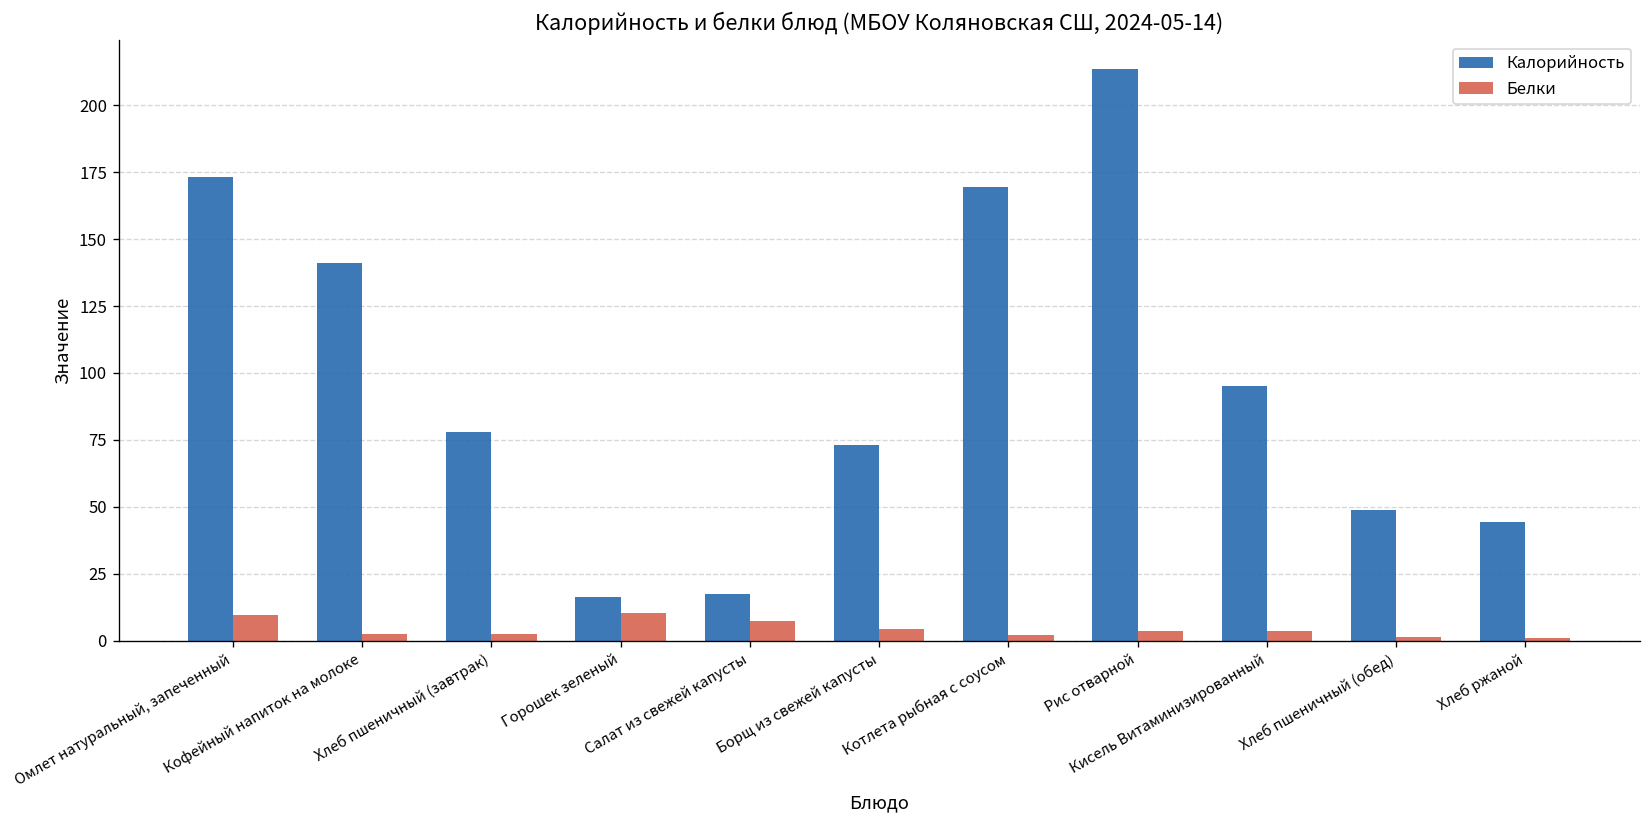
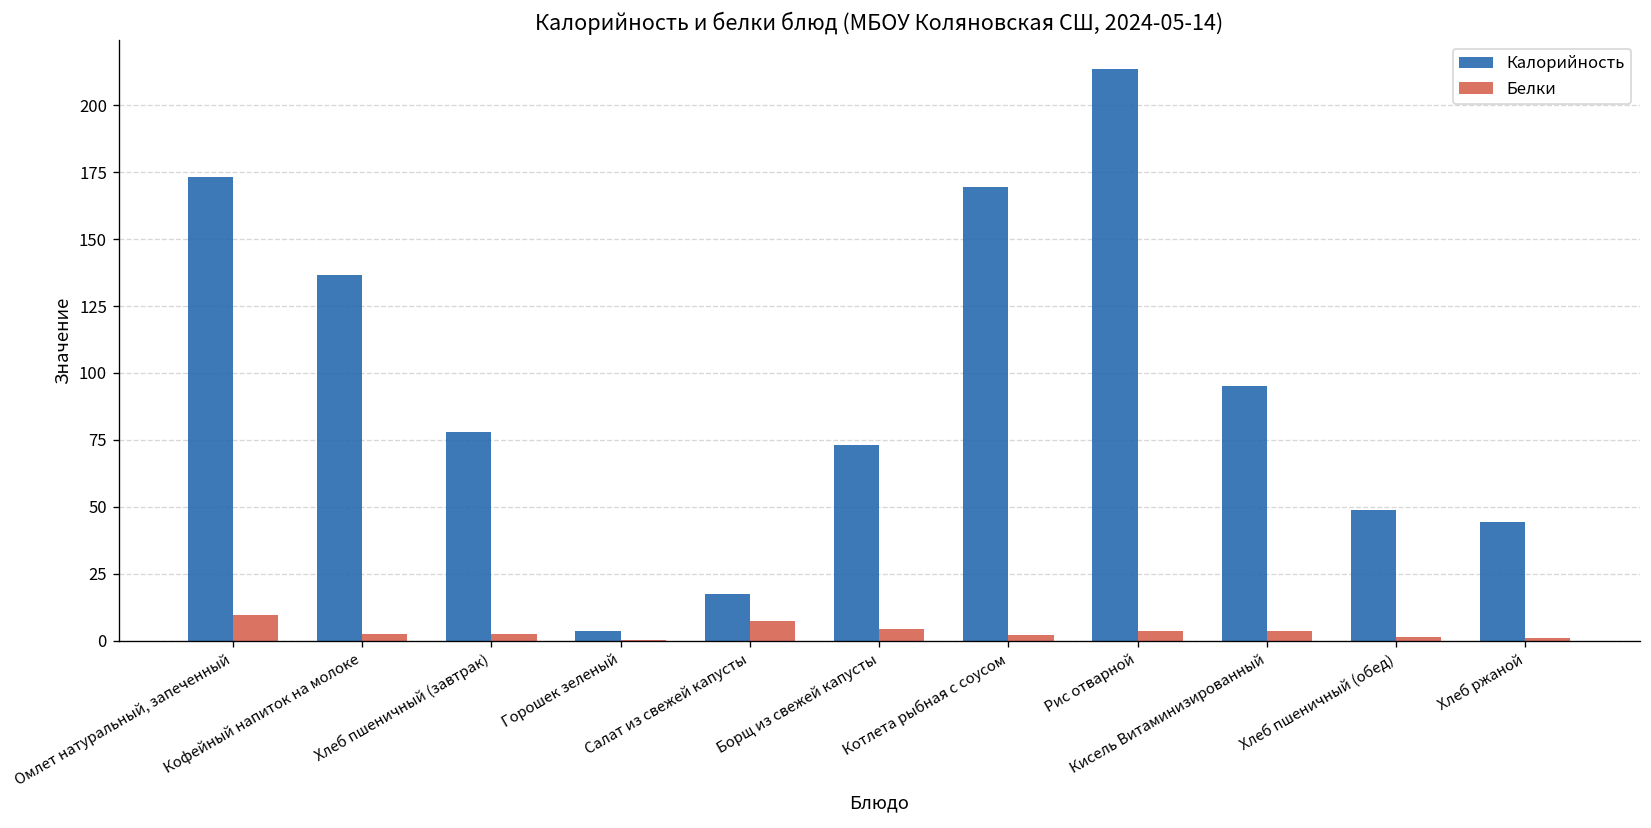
  {
    "Калорийность": {
      "Омлет натуральный, запеченный": 173,
-     "Кофейный напиток на молоке": 141,
+     "Кофейный напиток на молоке": 137,
      "Хлеб пшеничный (завтрак)": 78,
-     "Горошек зеленый": 16,
+     "Горошек зеленый": 4,
      "Салат из свежей капусты": 17,
      "Борщ из свежей капусты": 73,
      "Котлета рыбная с соусом": 169,
      "Рис отварной": 214,
      "Кисель Витаминизированный": 95,
      "Хлеб пшеничный (обед)": 49,
      "Хлеб ржаной": 44
    },
    "Белки": {
      "Омлет натуральный, запеченный": 10,
      "Кофейный напиток на молоке": 2,
      "Хлеб пшеничный (завтрак)": 3,
-     "Горошек зеленый": 10,
+     "Горошек зеленый": 0,
      "Салат из свежей капусты": 7,
      "Борщ из свежей капусты": 4,
      "Котлета рыбная с соусом": 2,
      "Рис отварной": 3,
      "Кисель Витаминизированный": 4,
      "Хлеб пшеничный (обед)": 1
    }
  }
